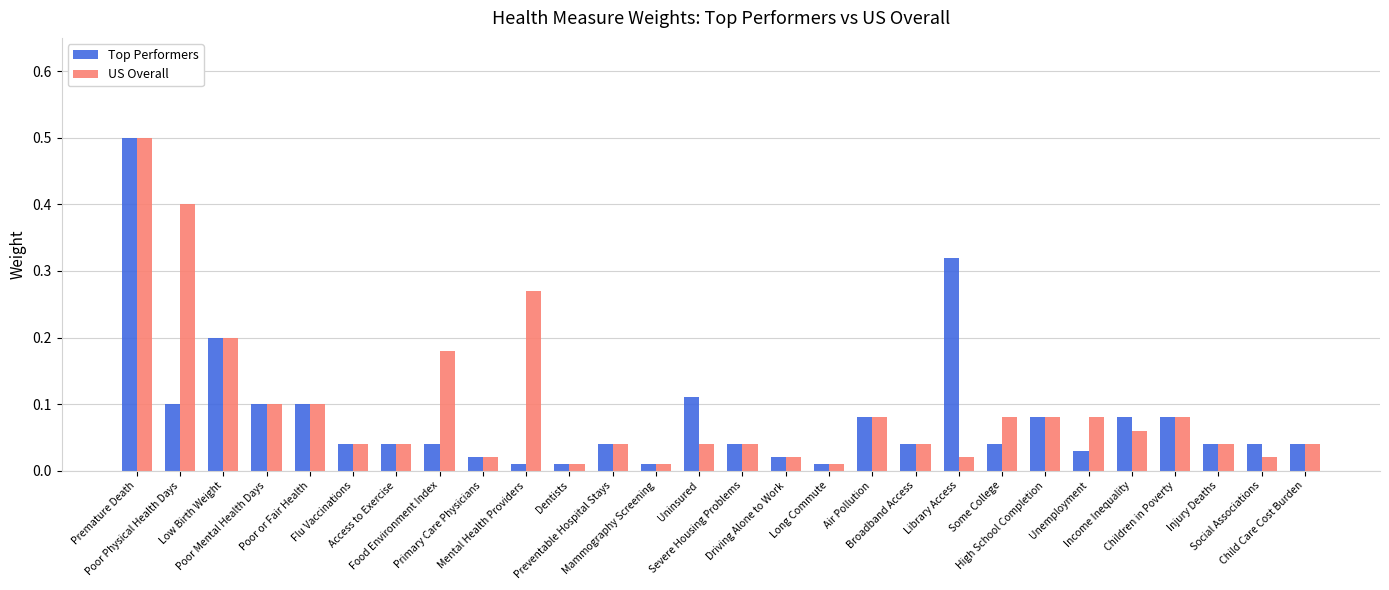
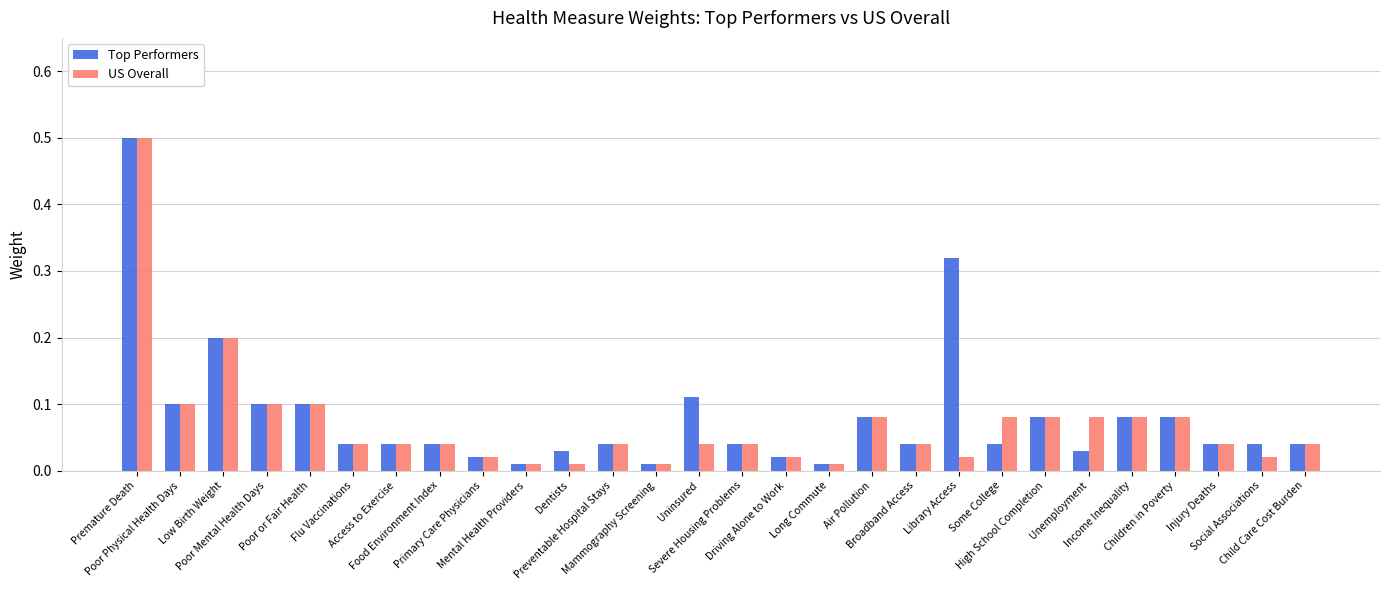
  {
    "Top Performers": {
      "Premature Death": 0.50,
      "Poor Physical Health Days": 0.10,
      "Low Birth Weight": 0.20,
      "Poor Mental Health Days": 0.10,
      "Poor or Fair Health": 0.10,
      "Flu Vaccinations": 0.04,
      "Access to Exercise": 0.04,
      "Food Environment Index": 0.04,
      "Primary Care Physicians": 0.02,
      "Mental Health Providers": 0.01,
-     "Dentists": 0.01,
+     "Dentists": 0.03,
      "Preventable Hospital Stays": 0.04,
      "Mammography Screening": 0.01,
      "Uninsured": 0.11,
      "Severe Housing Problems": 0.04,
      "Driving Alone to Work": 0.02,
      "Long Commute": 0.01,
      "Air Pollution": 0.08,
      "Broadband Access": 0.04,
      "Library Access": 0.32,
      "Some College": 0.04,
      "High School Completion": 0.08,
      "Unemployment": 0.03,
      "Income Inequality": 0.08,
      "Children in Poverty": 0.08,
      "Injury Deaths": 0.04,
      "Social Associations": 0.04,
      "Child Care Cost Burden": 0.04
    },
    "US Overall": {
      "Premature Death": 0.50,
-     "Poor Physical Health Days": 0.4,
+     "Poor Physical Health Days": 0.1,
      "Low Birth Weight": 0.20,
      "Poor Mental Health Days": 0.10,
      "Poor or Fair Health": 0.10,
      "Flu Vaccinations": 0.04,
      "Access to Exercise": 0.04,
-     "Food Environment Index": 0.18,
+     "Food Environment Index": 0.04,
      "Primary Care Physicians": 0.02,
-     "Mental Health Providers": 0.27,
+     "Mental Health Providers": 0.01,
      "Dentists": 0.01,
      "Preventable Hospital Stays": 0.04,
      "Mammography Screening": 0.01,
      "Uninsured": 0.04,
      "Severe Housing Problems": 0.04,
      "Driving Alone to Work": 0.02,
      "Long Commute": 0.01,
      "Air Pollution": 0.08,
      "Broadband Access": 0.04,
      "Library Access": 0.02,
      "Some College": 0.08,
      "High School Completion": 0.08,
      "Unemployment": 0.08,
-     "Income Inequality": 0.06,
+     "Income Inequality": 0.08,
      "Children in Poverty": 0.08,
      "Injury Deaths": 0.04,
      "Social Associations": 0.02,
      "Child Care Cost Burden": 0.04
    }
  }
